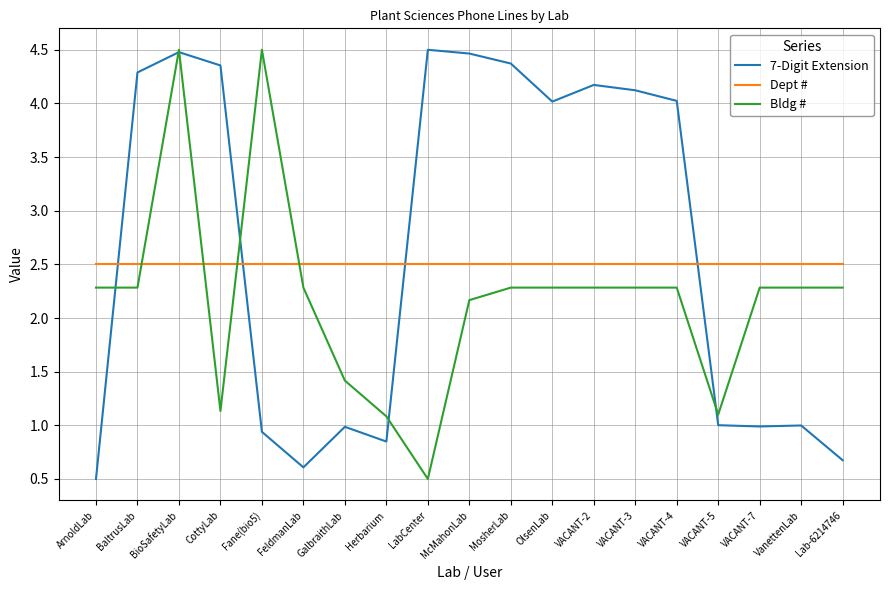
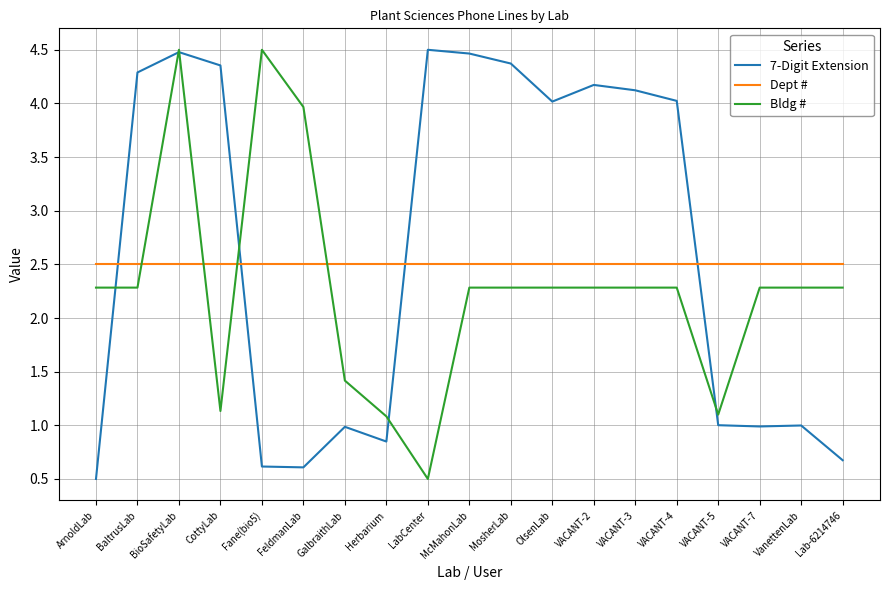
  {
    "7-Digit Extension": {
      "ArnoldLab": 0.50,
      "BaltrusLab": 4.29,
      "CottyLab": 4.35,
-     "Fane(bio5)": 0.94,
+     "Fane(bio5)": 0.62,
      "FeldmanLab": 0.61,
      "GalbraithLab": 0.99,
      "Herbarium": 0.85,
      "LabCenter": 4.50,
      "McMahonLab": 4.47,
      "MosherLab": 4.37,
      "OlsenLab": 4.02,
      "VACANT-2": 4.17,
      "VACANT-3": 4.12,
      "VACANT-4": 4.02,
      "VACANT-5": 1.00,
      "VACANT-7": 0.99,
      "VanettenLab": 1.00,
      "Lab-6214746": 0.67
    },
    "Dept #": {
      "ArnoldLab": 2.50,
      "BaltrusLab": 2.50,
      "BioSafetyLab": 2.50,
      "CottyLab": 2.50,
      "Fane(bio5)": 2.50,
      "FeldmanLab": 2.50,
      "GalbraithLab": 2.50,
      "Herbarium": 2.50,
      "LabCenter": 2.50,
      "McMahonLab": 2.50,
      "MosherLab": 2.50,
      "OlsenLab": 2.50,
      "VACANT-2": 2.50,
      "VACANT-3": 2.50,
      "VACANT-4": 2.50,
      "VACANT-5": 2.50,
      "VACANT-7": 2.50,
      "VanettenLab": 2.50,
      "Lab-6214746": 2.50
    },
    "Bldg #": {
      "ArnoldLab": 2.28,
      "BaltrusLab": 2.28,
      "CottyLab": 1.13,
      "Fane(bio5)": 4.50,
-     "FeldmanLab": 2.28,
+     "FeldmanLab": 3.97,
      "GalbraithLab": 1.42,
      "Herbarium": 1.08,
      "LabCenter": 0.50,
-     "McMahonLab": 2.17,
+     "McMahonLab": 2.28,
      "MosherLab": 2.28,
      "OlsenLab": 2.28,
      "VACANT-2": 2.28,
      "VACANT-3": 2.28,
      "VACANT-4": 2.28,
      "VACANT-5": 1.10,
      "VACANT-7": 2.28,
      "VanettenLab": 2.28,
      "Lab-6214746": 2.28
    }
  }
